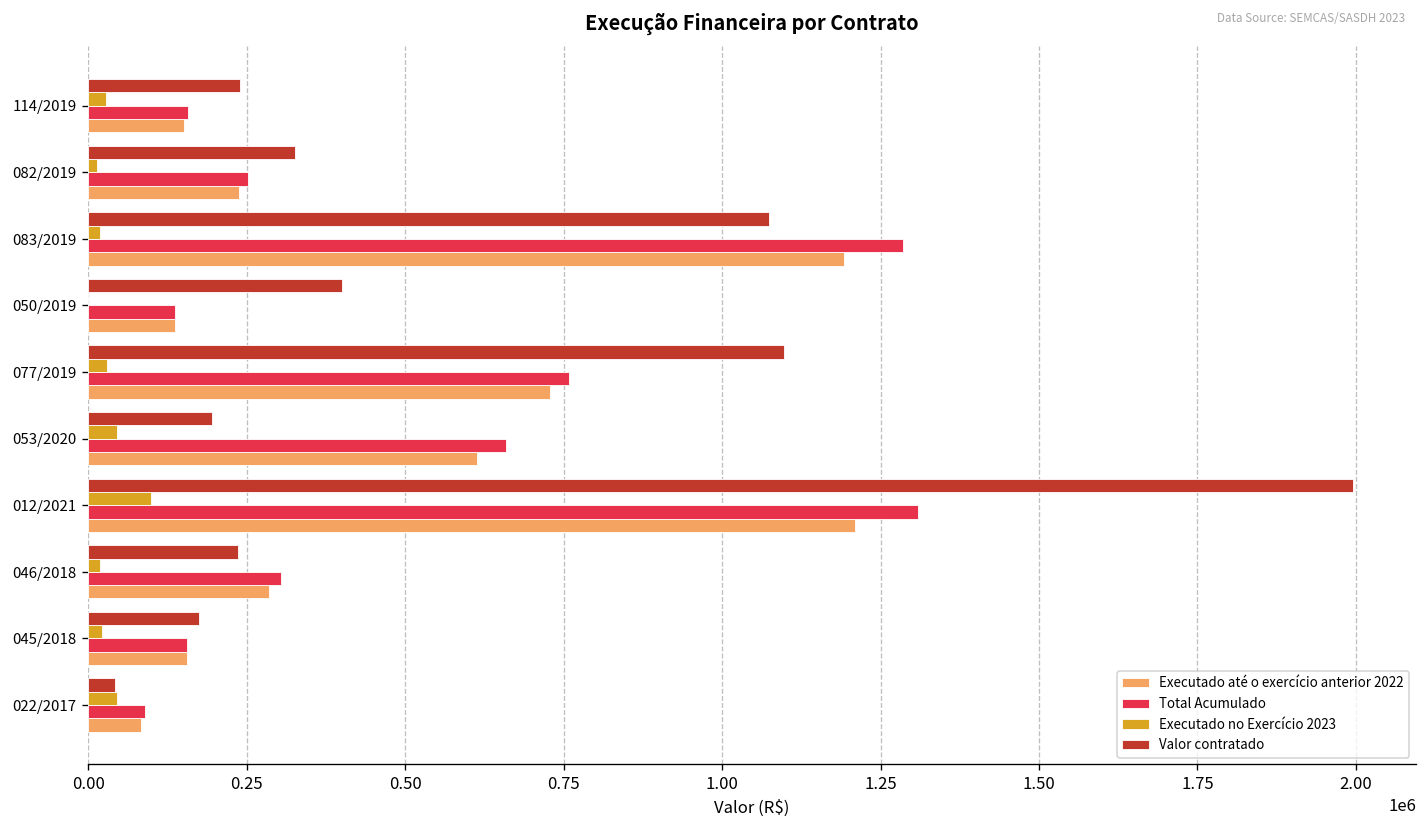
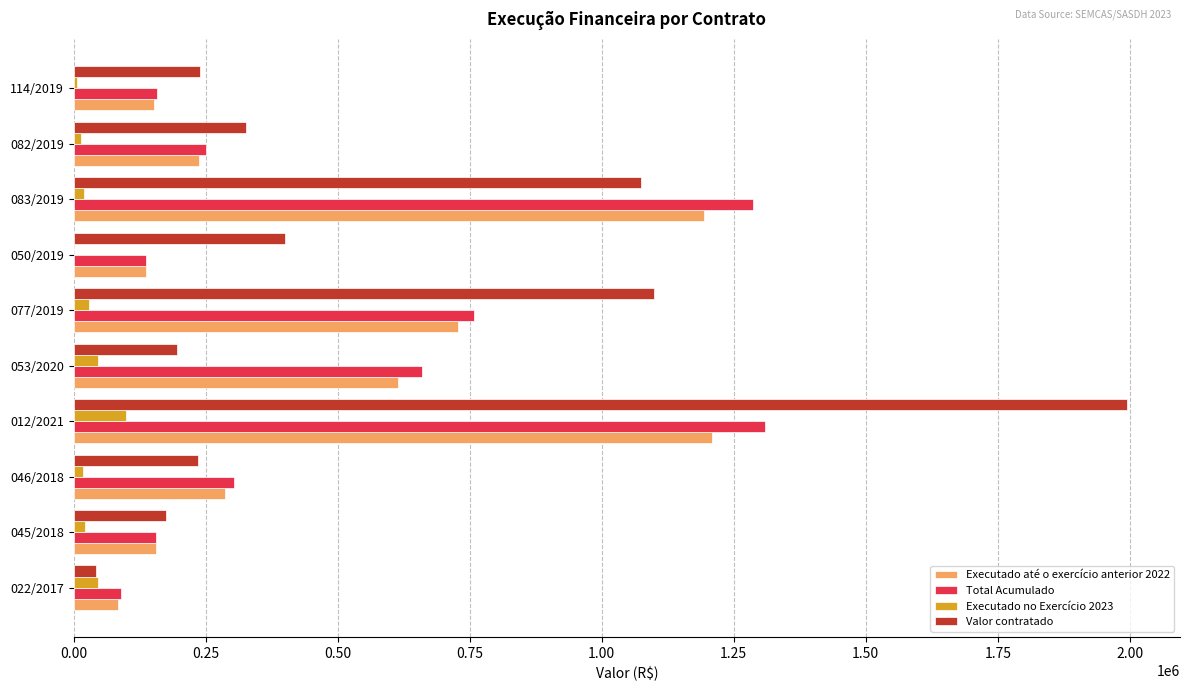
  {
    "Executado até o exercício anterior 2022": {
      "114/2019": 150000,
      "082/2019": 240000,
      "083/2019": 1190000,
      "050/2019": 140000,
      "077/2019": 730000,
      "053/2020": 610000,
      "012/2021": 1210000,
      "046/2018": 290000,
      "045/2018": 160000,
      "022/2017": 80000
    },
    "Executado no Exercício 2023": {
-     "114/2019": 30000,
+     "114/2019": 10000,
      "082/2019": 10000,
      "083/2019": 20000,
      "050/2019": 0,
      "077/2019": 30000,
      "053/2020": 50000,
      "012/2021": 100000,
      "046/2018": 20000,
      "045/2018": 20000,
      "022/2017": 50000
    }
  }
